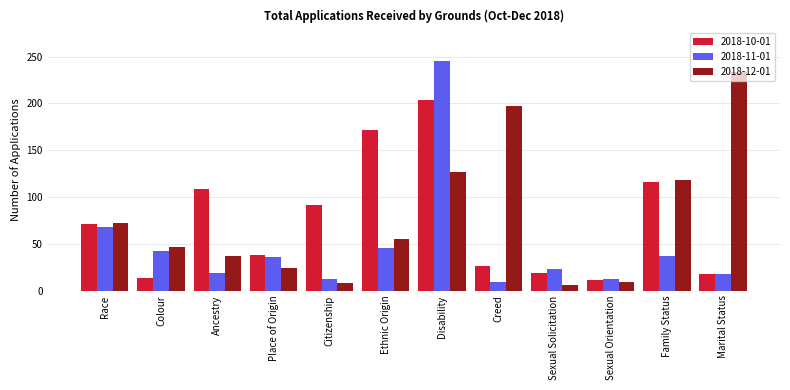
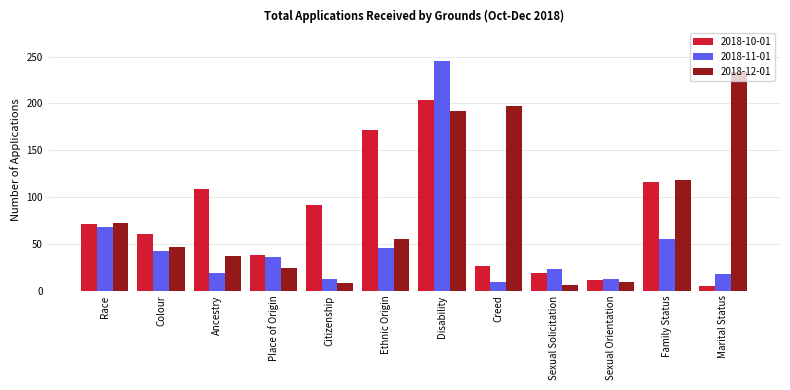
  {
    "2018-10-01": {
      "Race": 70,
-     "Colour": 10,
+     "Colour": 60,
      "Ancestry": 110,
      "Place of Origin": 40,
      "Citizenship": 90,
      "Ethnic Origin": 170,
      "Disability": 200,
      "Creed": 30,
      "Sexual Solicitation": 20,
      "Sexual Orientation": 10,
      "Family Status": 120,
-     "Marital Status": 20
+     "Marital Status": 10
    },
    "2018-11-01": {
      "Race": 70,
      "Colour": 40,
      "Ancestry": 20,
      "Place of Origin": 40,
      "Citizenship": 10,
      "Ethnic Origin": 50,
      "Disability": 250,
      "Creed": 10,
      "Sexual Solicitation": 20,
      "Sexual Orientation": 10,
-     "Family Status": 40,
+     "Family Status": 60,
      "Marital Status": 20
    },
    "2018-12-01": {
      "Race": 70,
      "Colour": 50,
      "Ancestry": 40,
      "Place of Origin": 20,
      "Citizenship": 10,
      "Ethnic Origin": 60,
-     "Disability": 130,
+     "Disability": 190,
      "Creed": 200,
      "Sexual Solicitation": 10,
      "Sexual Orientation": 10,
      "Family Status": 120
    }
  }
